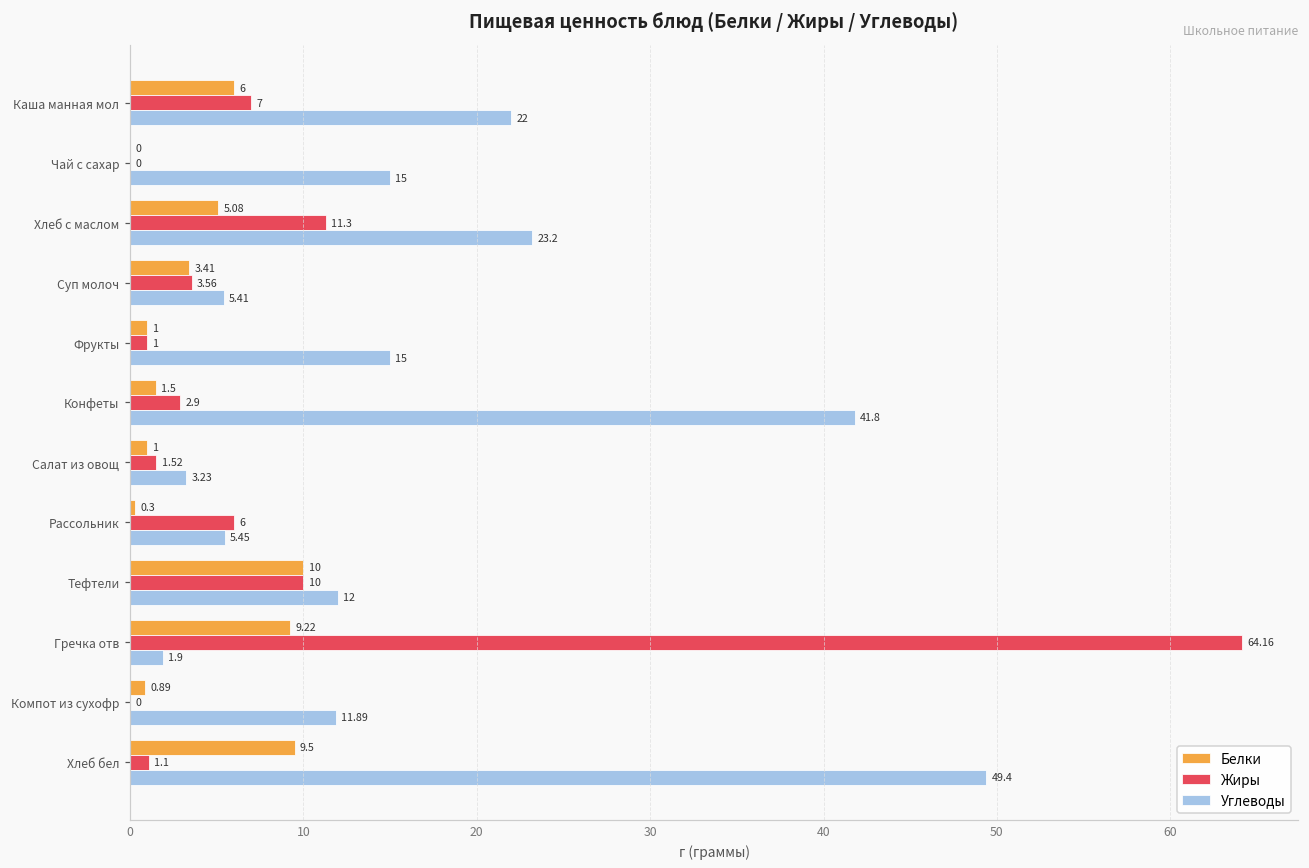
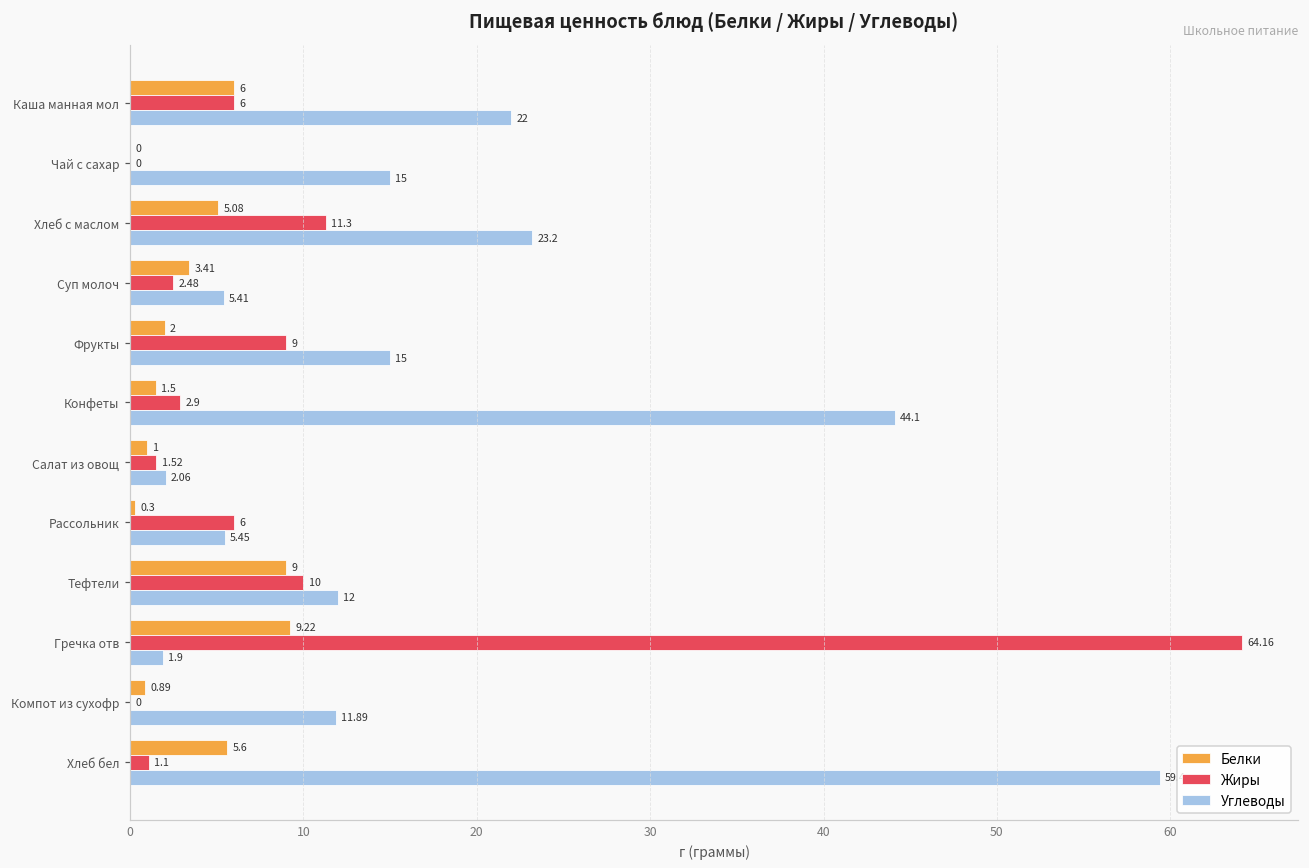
  {
    "Белки": {
      "Каша манная мол": 6,
      "Чай с сахар": 0,
      "Хлеб с маслом": 5.08,
      "Суп молоч": 3.41,
-     "Фрукты": 1,
+     "Фрукты": 2,
      "Конфеты": 1.5,
      "Салат из овощ": 1,
      "Рассольник": 0.3,
-     "Тефтели": 10,
+     "Тефтели": 9,
      "Гречка отв": 9.22,
      "Компот из сухофр": 0.89,
-     "Хлеб бел": 9.5
+     "Хлеб бел": 5.6
    },
    "Жиры": {
-     "Каша манная мол": 7,
+     "Каша манная мол": 6,
      "Чай с сахар": 0,
      "Хлеб с маслом": 11.3,
-     "Суп молоч": 3.56,
-     "Фрукты": 1,
+     "Суп молоч": 2.48,
+     "Фрукты": 9,
      "Конфеты": 2.9,
      "Салат из овощ": 1.52,
      "Рассольник": 6,
      "Тефтели": 10,
      "Гречка отв": 64.16,
      "Компот из сухофр": 0,
      "Хлеб бел": 1.1
    },
    "Углеводы": {
      "Каша манная мол": 22,
      "Чай с сахар": 15,
      "Хлеб с маслом": 23.2,
      "Суп молоч": 5.41,
      "Фрукты": 15,
-     "Конфеты": 41.8,
-     "Салат из овощ": 3.23,
+     "Конфеты": 44.1,
+     "Салат из овощ": 2.06,
      "Рассольник": 5.45,
      "Тефтели": 12,
      "Гречка отв": 1.9,
      "Компот из сухофр": 11.89,
-     "Хлеб бел": 49.4
+     "Хлеб бел": 59.4
    }
  }
